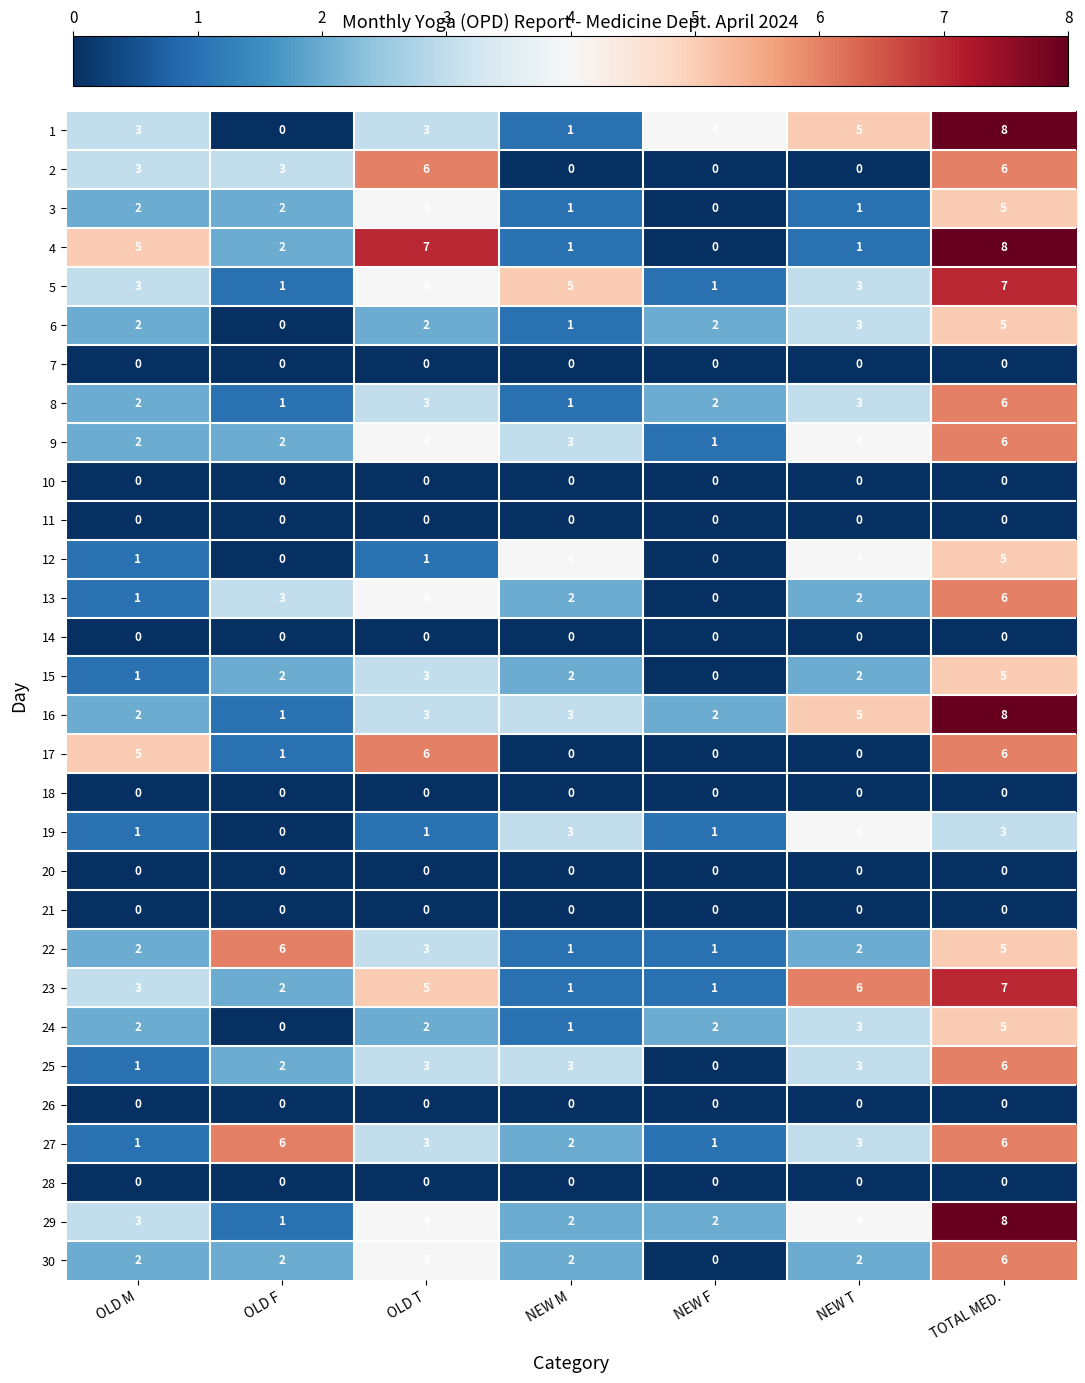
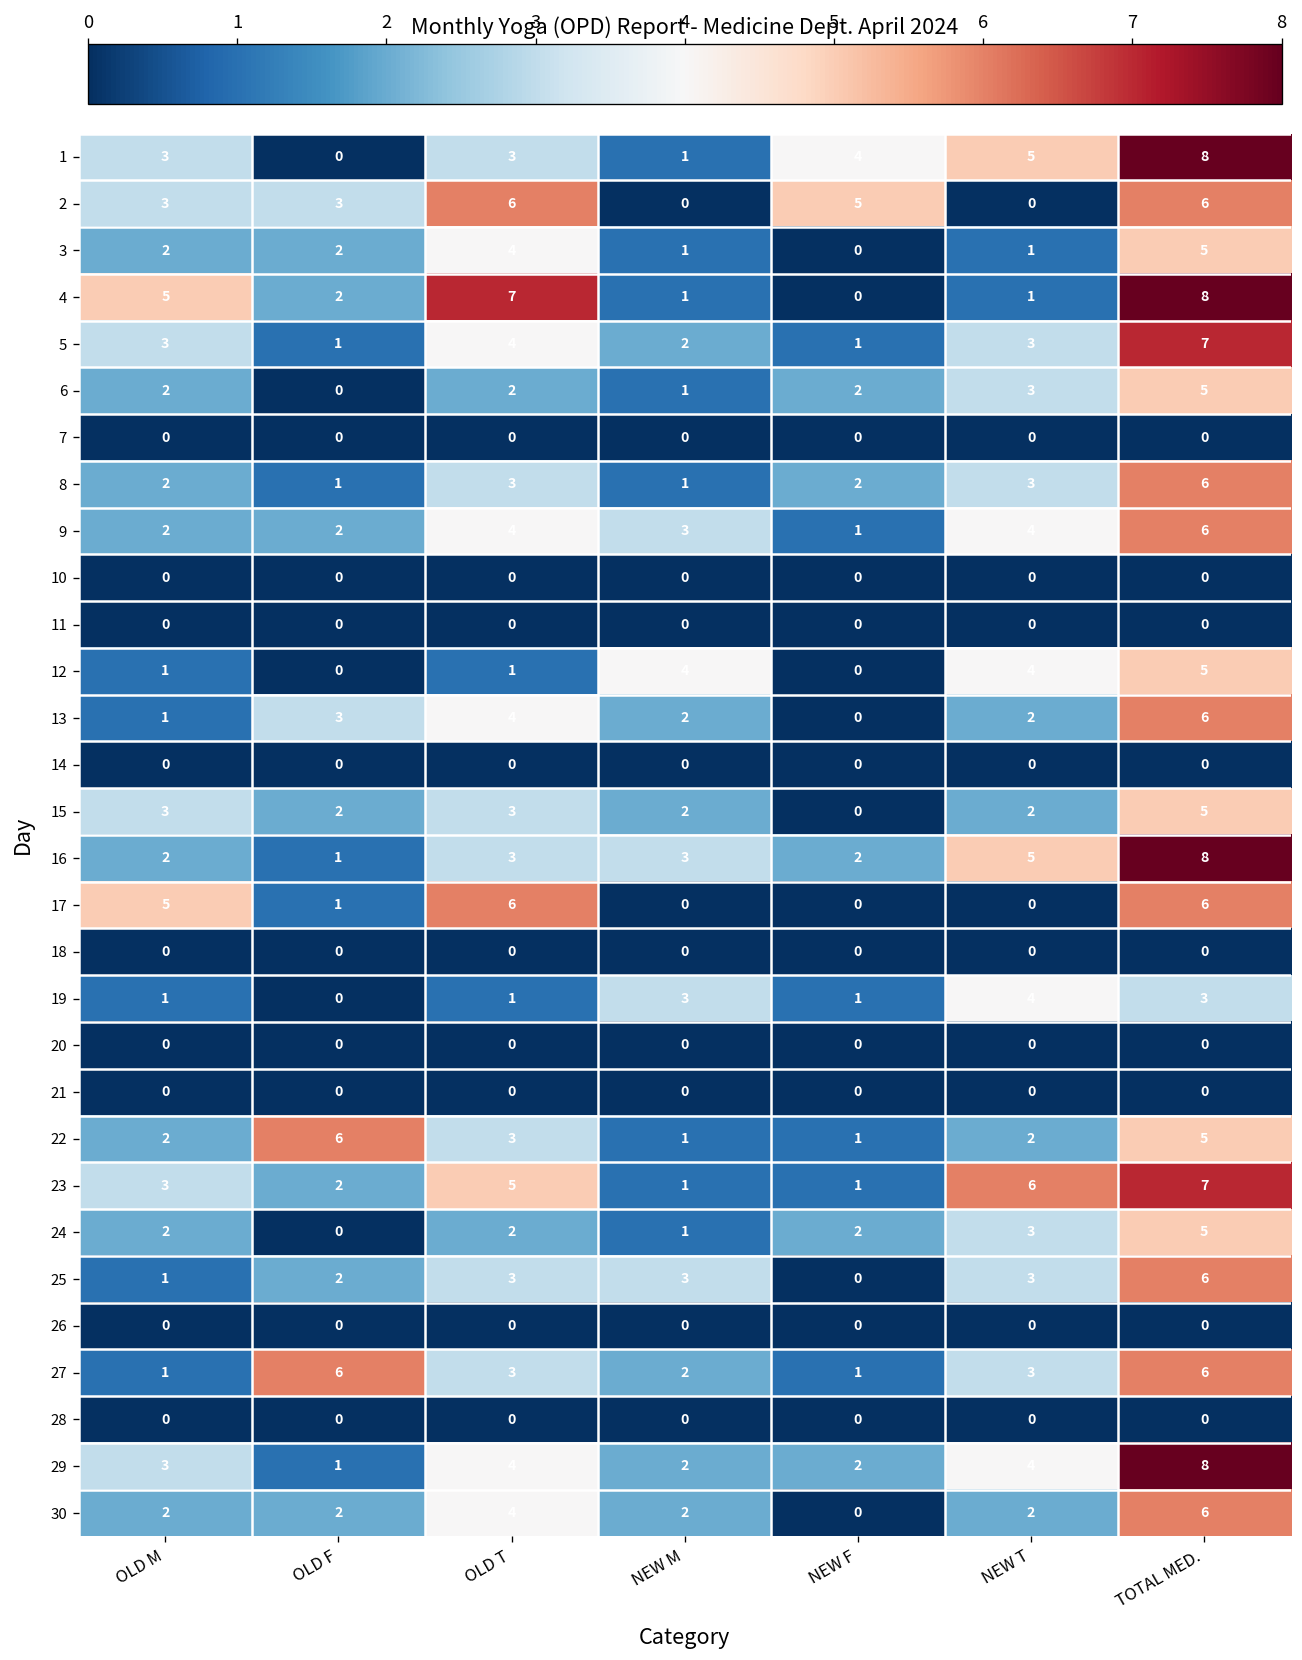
  {
    "1": {
      "OLD M": 3,
      "OLD F": 0,
      "OLD T": 3,
      "NEW M": 1,
      "NEW T": 5,
      "TOTAL MED.": 8
    },
    "2": {
      "OLD M": 3,
      "OLD F": 3,
      "OLD T": 6,
      "NEW M": 0,
-     "NEW F": 0,
+     "NEW F": 5,
      "NEW T": 0,
      "TOTAL MED.": 6
    },
    "3": {
      "OLD M": 2,
      "OLD F": 2,
      "NEW M": 1,
      "NEW F": 0,
      "NEW T": 1,
      "TOTAL MED.": 5
    },
    "4": {
      "OLD M": 5,
      "OLD F": 2,
      "OLD T": 7,
      "NEW M": 1,
      "NEW F": 0,
      "NEW T": 1,
      "TOTAL MED.": 8
    },
    "5": {
      "OLD M": 3,
      "OLD F": 1,
-     "NEW M": 5,
+     "NEW M": 2,
      "NEW F": 1,
      "NEW T": 3,
      "TOTAL MED.": 7
    },
    "6": {
      "OLD M": 2,
      "OLD F": 0,
      "OLD T": 2,
      "NEW M": 1,
      "NEW F": 2,
      "NEW T": 3,
      "TOTAL MED.": 5
    },
    "7": {
      "OLD M": 0,
      "OLD F": 0,
      "OLD T": 0,
      "NEW M": 0,
      "NEW F": 0,
      "NEW T": 0,
      "TOTAL MED.": 0
    },
    "8": {
      "OLD M": 2,
      "OLD F": 1,
      "OLD T": 3,
      "NEW M": 1,
      "NEW F": 2,
      "NEW T": 3,
      "TOTAL MED.": 6
    },
    "9": {
      "OLD M": 2,
      "OLD F": 2,
      "NEW M": 3,
      "NEW F": 1,
      "TOTAL MED.": 6
    },
    "10": {
      "OLD M": 0,
      "OLD F": 0,
      "OLD T": 0,
      "NEW M": 0,
      "NEW F": 0,
      "NEW T": 0,
      "TOTAL MED.": 0
    },
    "11": {
      "OLD M": 0,
      "OLD F": 0,
      "OLD T": 0,
      "NEW M": 0,
      "NEW F": 0,
      "NEW T": 0,
      "TOTAL MED.": 0
    },
    "12": {
      "OLD M": 1,
      "OLD F": 0,
      "OLD T": 1,
      "NEW F": 0,
      "TOTAL MED.": 5
    },
    "13": {
      "OLD M": 1,
      "OLD F": 3,
      "NEW M": 2,
      "NEW F": 0,
      "NEW T": 2,
      "TOTAL MED.": 6
    },
    "14": {
      "OLD M": 0,
      "OLD F": 0,
      "OLD T": 0,
      "NEW M": 0,
      "NEW F": 0,
      "NEW T": 0,
      "TOTAL MED.": 0
    },
    "15": {
-     "OLD M": 1,
+     "OLD M": 3,
      "OLD F": 2,
      "OLD T": 3,
      "NEW M": 2,
      "NEW F": 0,
      "NEW T": 2,
      "TOTAL MED.": 5
    },
    "16": {
      "OLD M": 2,
      "OLD F": 1,
      "OLD T": 3,
      "NEW M": 3,
      "NEW F": 2,
      "NEW T": 5,
      "TOTAL MED.": 8
    },
    "17": {
      "OLD M": 5,
      "OLD F": 1,
      "OLD T": 6,
      "NEW M": 0,
      "NEW F": 0,
      "NEW T": 0,
      "TOTAL MED.": 6
    },
    "18": {
      "OLD M": 0,
      "OLD F": 0,
      "OLD T": 0,
      "NEW M": 0,
      "NEW F": 0,
      "NEW T": 0,
      "TOTAL MED.": 0
    },
    "19": {
      "OLD M": 1,
      "OLD F": 0,
      "OLD T": 1,
      "NEW M": 3,
      "NEW F": 1,
      "TOTAL MED.": 3
    },
    "20": {
      "OLD M": 0,
      "OLD F": 0,
      "OLD T": 0,
      "NEW M": 0,
      "NEW F": 0,
      "NEW T": 0,
      "TOTAL MED.": 0
    },
    "21": {
      "OLD M": 0,
      "OLD F": 0,
      "OLD T": 0,
      "NEW M": 0,
      "NEW F": 0,
      "NEW T": 0,
      "TOTAL MED.": 0
    },
    "22": {
      "OLD M": 2,
      "OLD F": 6,
      "OLD T": 3,
      "NEW M": 1,
      "NEW F": 1,
      "NEW T": 2,
      "TOTAL MED.": 5
    },
    "23": {
      "OLD M": 3,
      "OLD F": 2,
      "OLD T": 5,
      "NEW M": 1,
      "NEW F": 1,
      "NEW T": 6,
      "TOTAL MED.": 7
    },
    "24": {
      "OLD M": 2,
      "OLD F": 0,
      "OLD T": 2,
      "NEW M": 1,
      "NEW F": 2,
      "NEW T": 3,
      "TOTAL MED.": 5
    },
    "25": {
      "OLD M": 1,
      "OLD F": 2,
      "OLD T": 3,
      "NEW M": 3,
      "NEW F": 0,
      "NEW T": 3,
      "TOTAL MED.": 6
    },
    "26": {
      "OLD M": 0,
      "OLD F": 0,
      "OLD T": 0,
      "NEW M": 0,
      "NEW F": 0,
      "NEW T": 0,
      "TOTAL MED.": 0
    },
    "27": {
      "OLD M": 1,
      "OLD F": 6,
      "OLD T": 3,
      "NEW M": 2,
      "NEW F": 1,
      "NEW T": 3,
      "TOTAL MED.": 6
    },
    "28": {
      "OLD M": 0,
      "OLD F": 0,
      "OLD T": 0,
      "NEW M": 0,
      "NEW F": 0,
      "NEW T": 0,
      "TOTAL MED.": 0
    },
    "29": {
      "OLD M": 3,
      "OLD F": 1,
      "NEW M": 2,
      "NEW F": 2,
      "TOTAL MED.": 8
    },
    "30": {
      "OLD M": 2,
      "OLD F": 2,
      "NEW M": 2,
      "NEW F": 0,
      "NEW T": 2,
      "TOTAL MED.": 6
    }
  }
